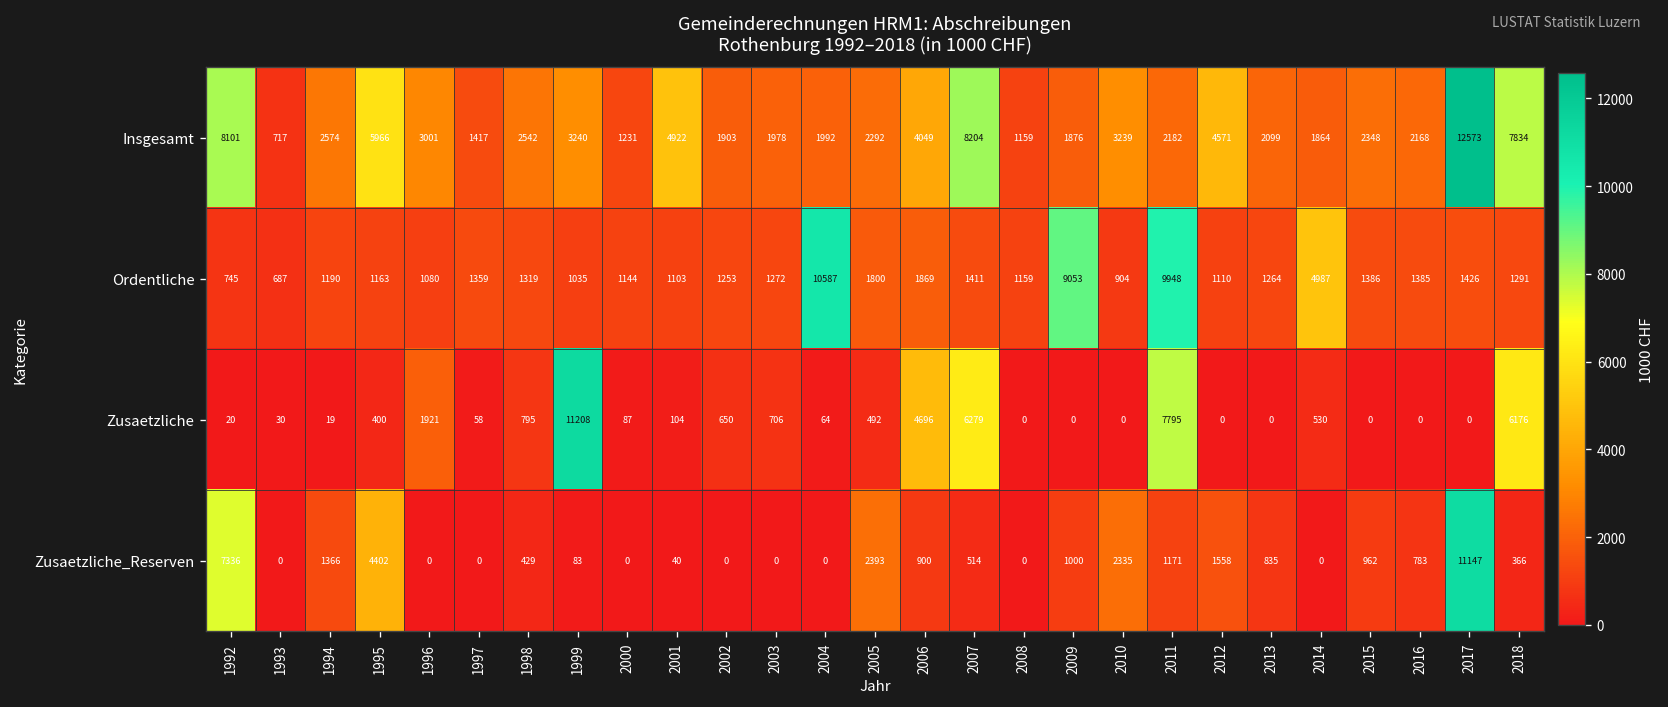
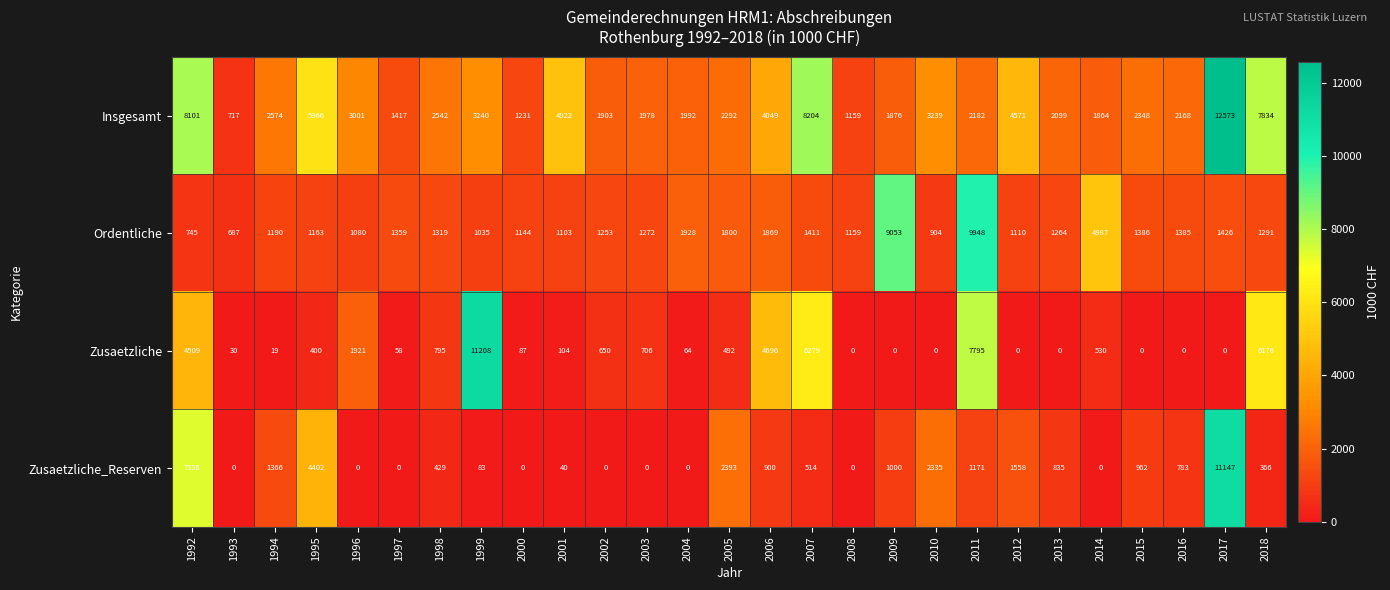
  {
    "Insgesamt": {
      "1992": 8101,
      "1993": 717,
      "1994": 2574,
      "1995": 5966,
      "1996": 3001,
      "1997": 1417,
      "1998": 2542,
      "1999": 3240,
      "2000": 1231,
      "2001": 4922,
      "2002": 1903,
      "2003": 1978,
      "2004": 1992,
      "2005": 2292,
      "2006": 4049,
      "2007": 8204,
      "2008": 1159,
      "2009": 1876,
      "2010": 3239,
      "2011": 2182,
      "2012": 4571,
      "2013": 2099,
      "2014": 1864,
      "2015": 2348,
      "2016": 2168,
      "2017": 12573,
      "2018": 7834
    },
    "Ordentliche": {
      "1992": 745,
      "1993": 687,
      "1994": 1190,
      "1995": 1163,
      "1996": 1080,
      "1997": 1359,
      "1998": 1319,
      "1999": 1035,
      "2000": 1144,
      "2001": 1103,
      "2002": 1253,
      "2003": 1272,
-     "2004": 10587,
+     "2004": 1928,
      "2005": 1800,
      "2006": 1869,
      "2007": 1411,
      "2008": 1159,
      "2009": 9053,
      "2010": 904,
      "2011": 9948,
      "2012": 1110,
      "2013": 1264,
      "2014": 4987,
      "2015": 1386,
      "2016": 1385,
      "2017": 1426,
      "2018": 1291
    },
    "Zusaetzliche": {
-     "1992": 20,
+     "1992": 4509,
      "1993": 30,
      "1994": 19,
      "1995": 400,
      "1996": 1921,
      "1997": 58,
      "1998": 795,
      "1999": 11208,
      "2000": 87,
      "2001": 104,
      "2002": 650,
      "2003": 706,
      "2004": 64,
      "2005": 492,
      "2006": 4696,
      "2007": 6279,
      "2008": 0,
      "2009": 0,
      "2010": 0,
      "2011": 7795,
      "2012": 0,
      "2013": 0,
      "2014": 530,
      "2015": 0,
      "2016": 0,
      "2017": 0,
      "2018": 6176
    },
    "Zusaetzliche_Reserven": {
      "1992": 7336,
      "1993": 0,
      "1994": 1366,
      "1995": 4402,
      "1996": 0,
      "1997": 0,
      "1998": 429,
      "1999": 83,
      "2000": 0,
      "2001": 40,
      "2002": 0,
      "2003": 0,
      "2004": 0,
      "2005": 2393,
      "2006": 900,
      "2007": 514,
      "2008": 0,
      "2009": 1000,
      "2010": 2335,
      "2011": 1171,
      "2012": 1558,
      "2013": 835,
      "2014": 0,
      "2015": 962,
      "2016": 783,
      "2017": 11147,
      "2018": 366
    }
  }
